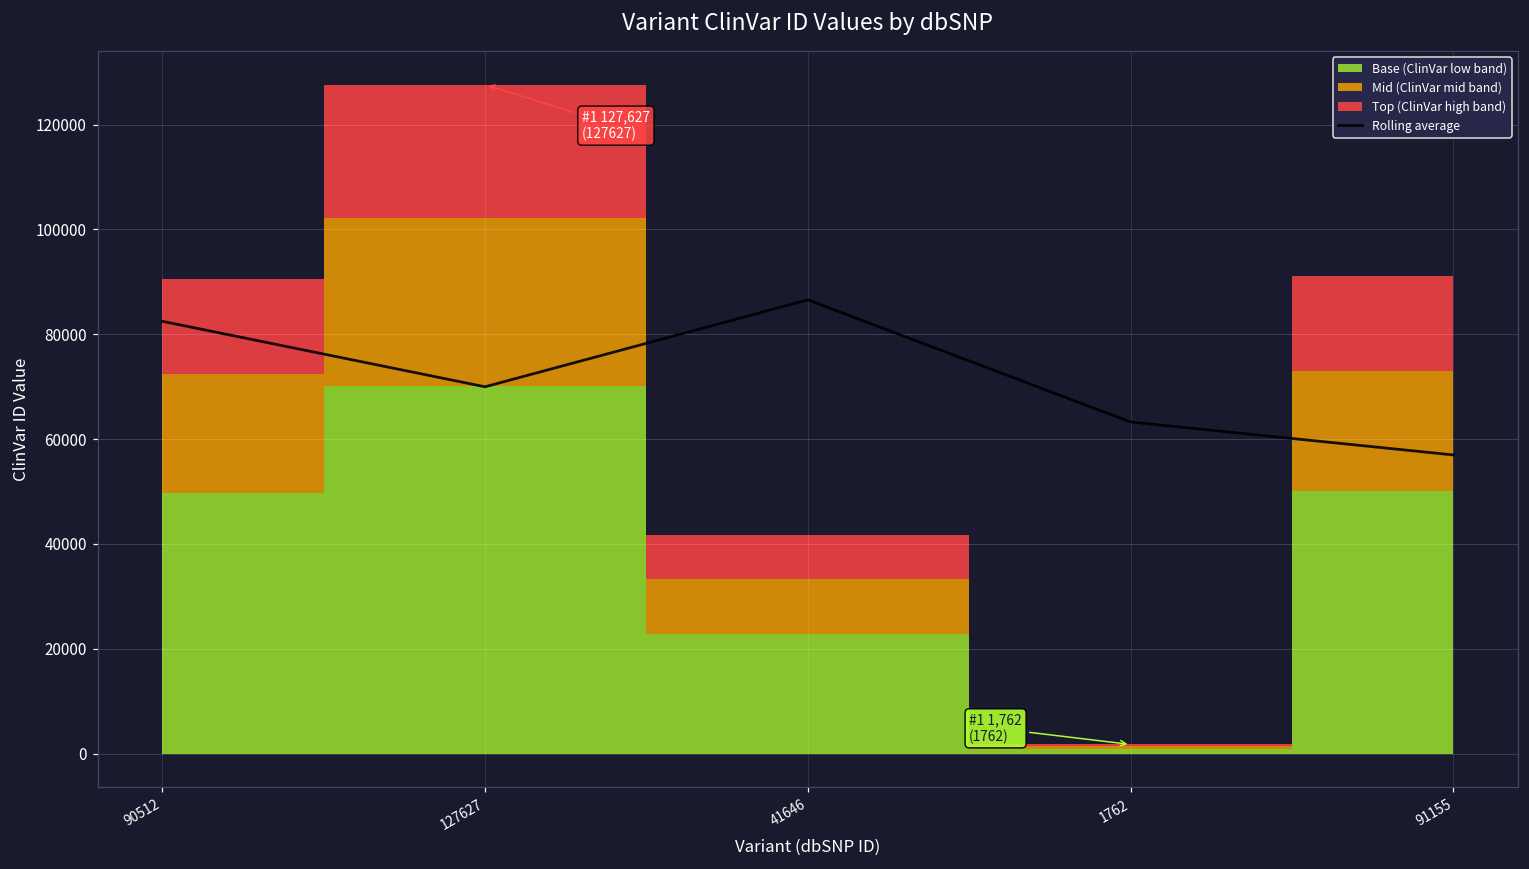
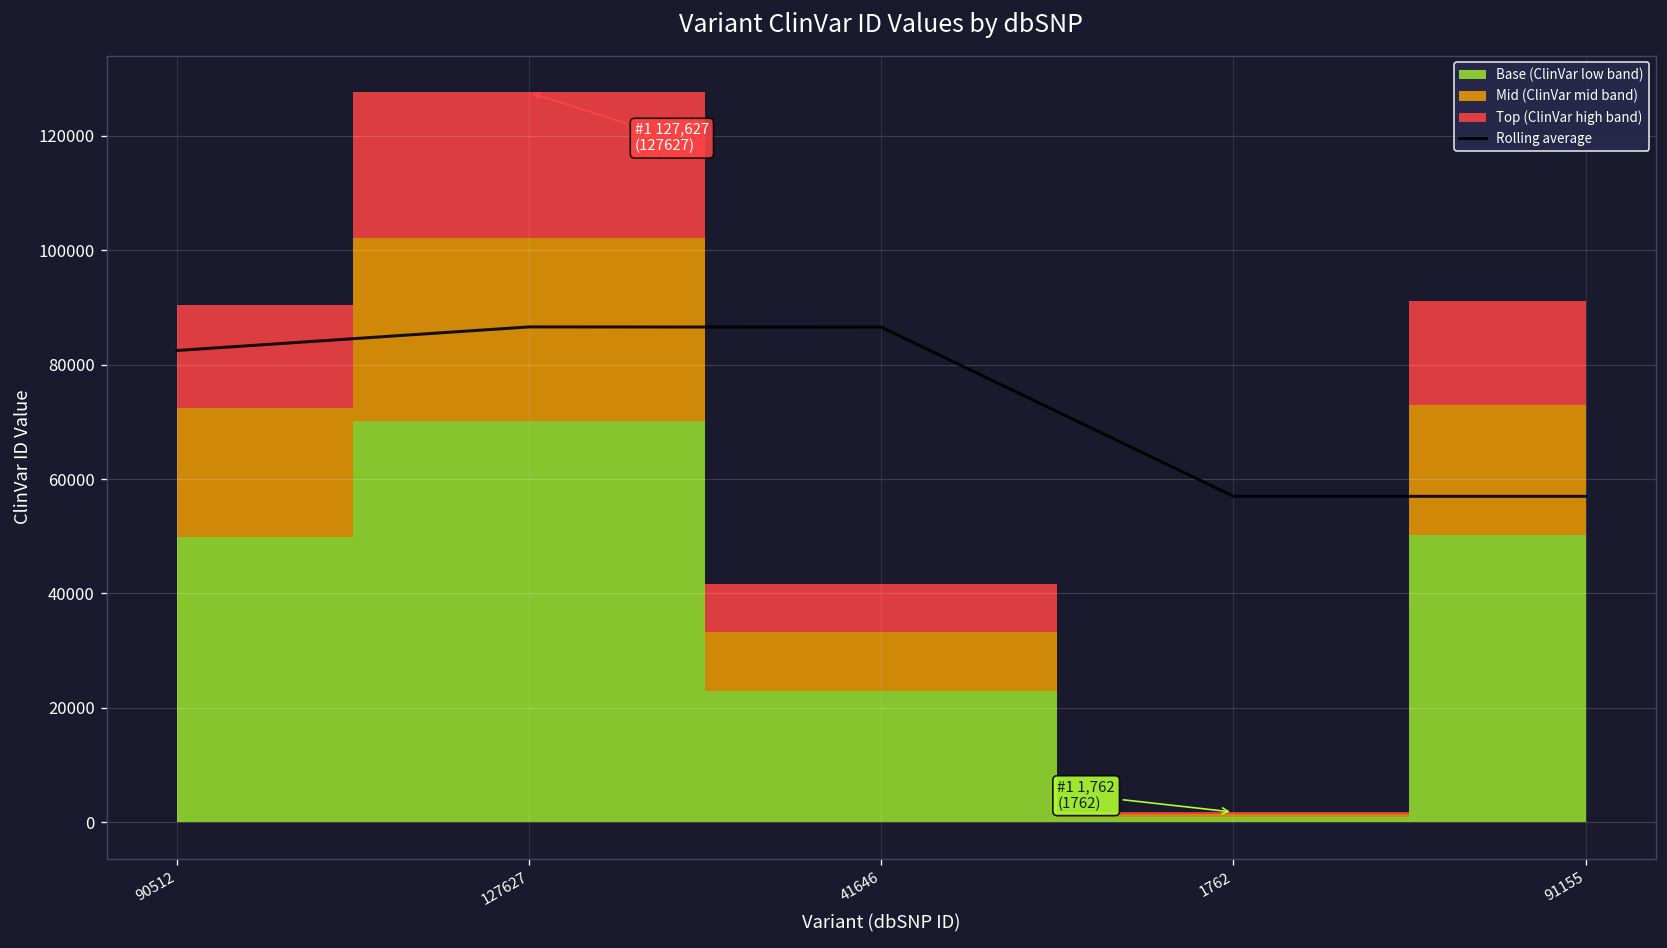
  {
    "Rolling average": {
      "90512": 82000,
-     "127627": 70000,
+     "127627": 87000,
      "41646": 87000,
-     "1762": 63000,
+     "1762": 57000,
      "91155": 57000
    }
  }
